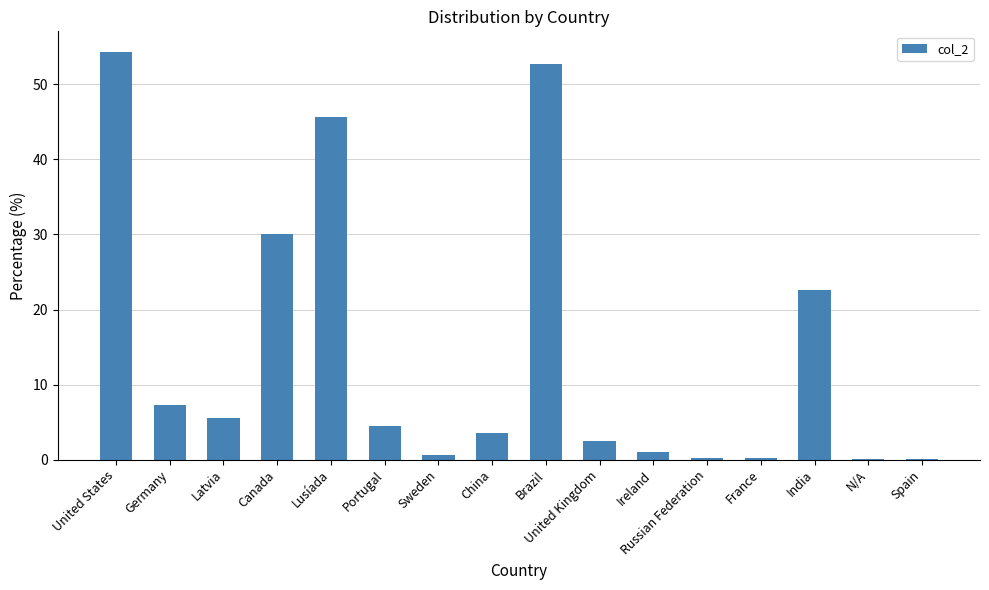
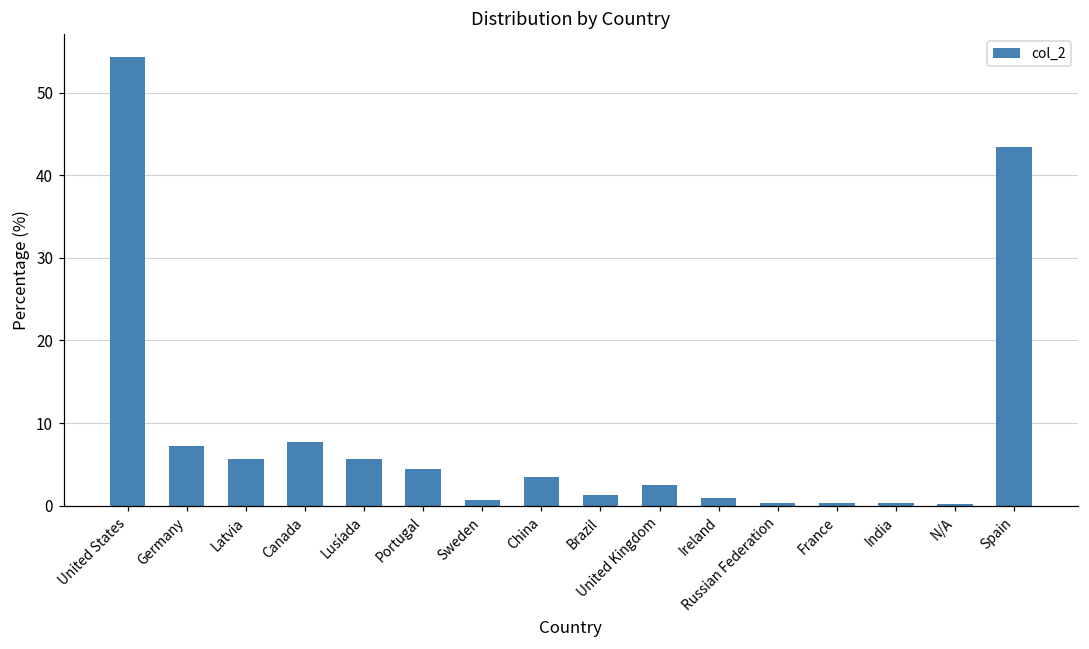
  {
    "United States": 54,
    "Germany": 7,
    "Latvia": 6,
-   "Canada": 30,
-   "Lusíada": 46,
+   "Canada": 8,
+   "Lusíada": 6,
    "Portugal": 4,
    "Sweden": 1,
    "China": 4,
-   "Brazil": 53,
+   "Brazil": 1,
    "United Kingdom": 2,
    "Ireland": 1,
-   "India": 23,
-   "Spain": 0
+   "India": 0,
+   "Spain": 43
  }
